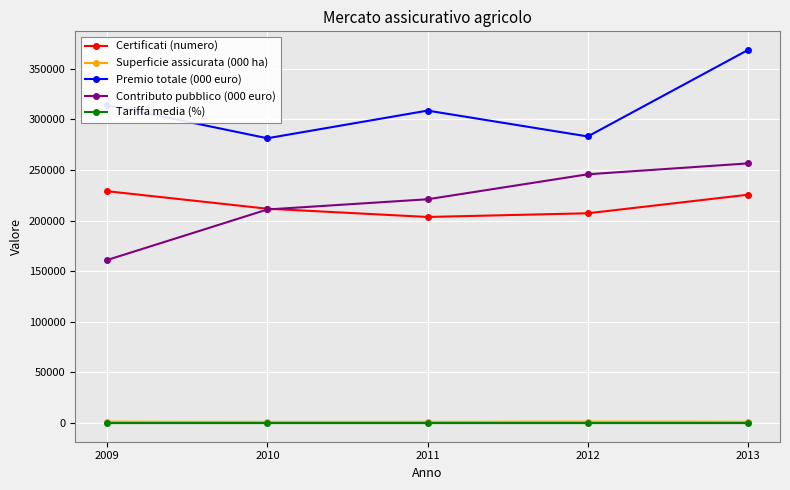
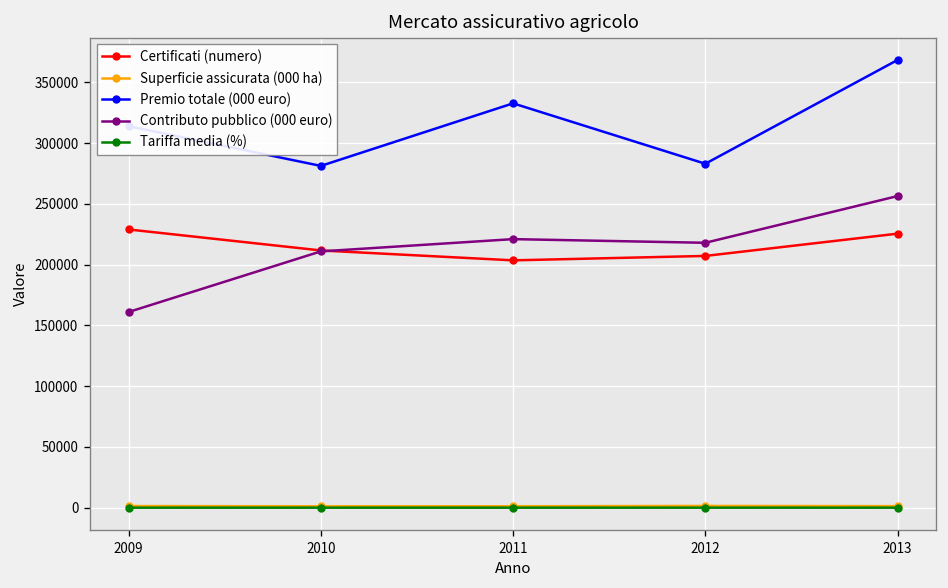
  {
    "Certificati (numero)": {
      "2009": 229000,
      "2011": 204000,
      "2012": 207000,
      "2013": 226000
    },
    "Premio totale (000 euro)": {
      "2010": 281000,
-     "2011": 309000,
+     "2011": 333000,
      "2012": 283000,
      "2013": 368000
    },
    "Contributo pubblico (000 euro)": {
      "2009": 161000,
      "2011": 221000,
-     "2012": 246000,
+     "2012": 218000,
      "2013": 256000
    }
  }
